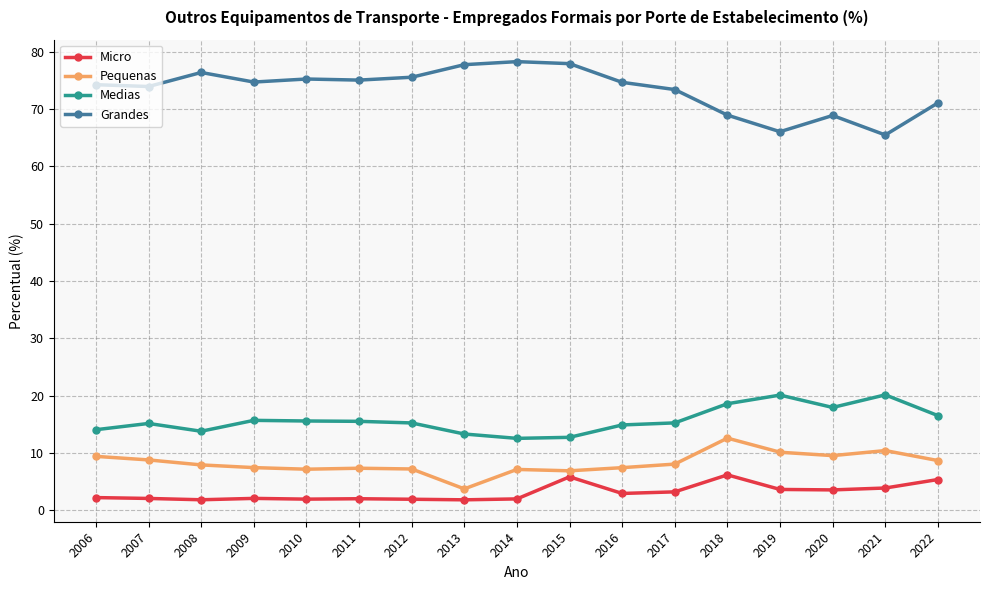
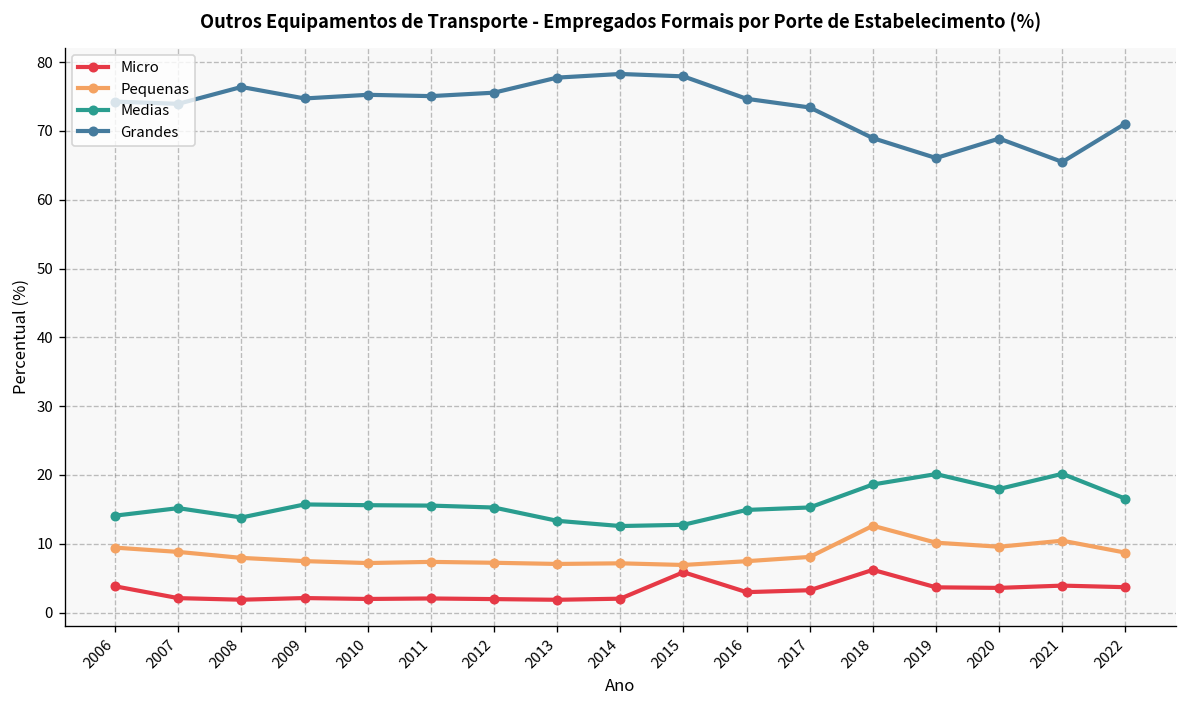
  {
    "Micro": {
-     "2006": 2,
+     "2006": 4,
      "2007": 2,
      "2008": 2,
      "2009": 2,
      "2010": 2,
      "2011": 2,
      "2012": 2,
      "2013": 2,
      "2014": 2,
      "2015": 6,
      "2016": 3,
      "2017": 3,
      "2018": 6,
      "2019": 4,
      "2020": 4,
      "2021": 4,
-     "2022": 5
+     "2022": 4
    },
    "Pequenas": {
      "2006": 9,
      "2007": 9,
      "2008": 8,
      "2009": 7,
      "2010": 7,
      "2011": 7,
      "2012": 7,
-     "2013": 4,
+     "2013": 7,
      "2014": 7,
      "2015": 7,
      "2016": 7,
      "2017": 8,
      "2018": 13,
      "2019": 10,
      "2020": 10,
      "2021": 10,
      "2022": 9
    }
  }
